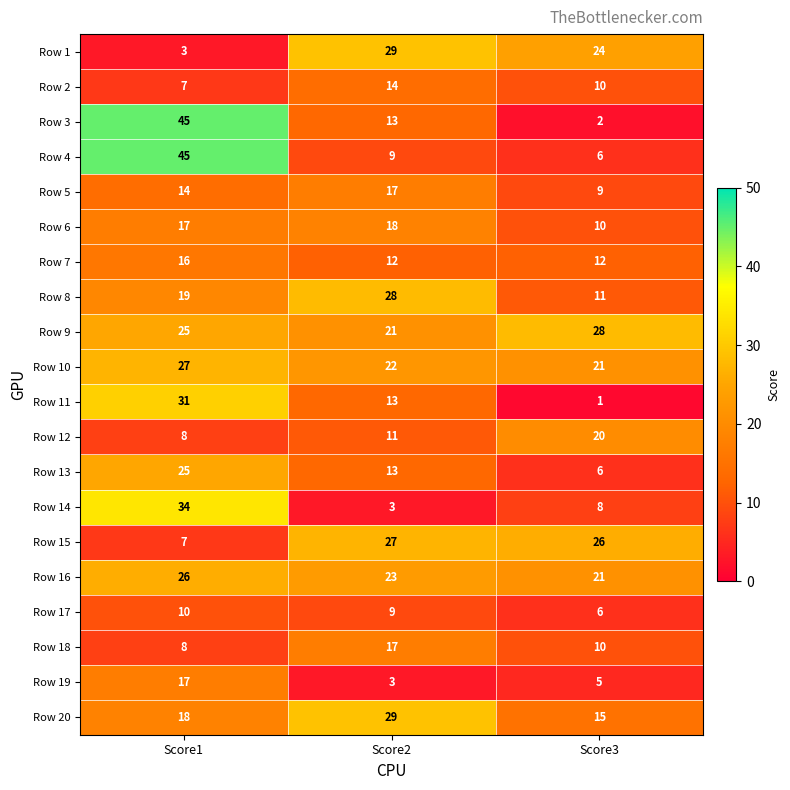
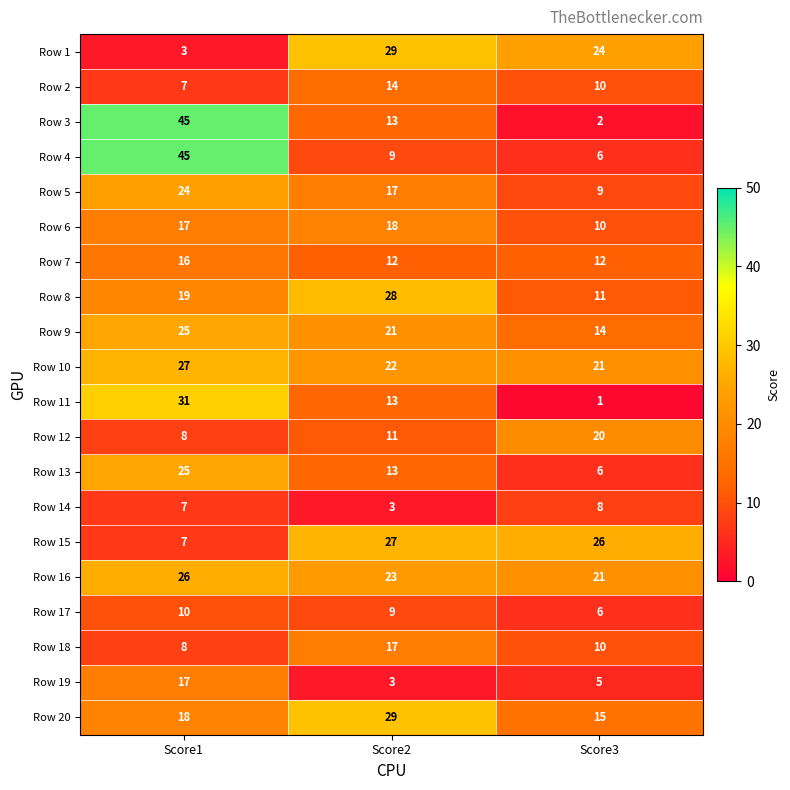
  {
    "Row 1": {
      "Score1": 3,
      "Score2": 29,
      "Score3": 24
    },
    "Row 2": {
      "Score1": 7,
      "Score2": 14,
      "Score3": 10
    },
    "Row 3": {
      "Score1": 45,
      "Score2": 13,
      "Score3": 2
    },
    "Row 4": {
      "Score1": 45,
      "Score2": 9,
      "Score3": 6
    },
    "Row 5": {
-     "Score1": 14,
+     "Score1": 24,
      "Score2": 17,
      "Score3": 9
    },
    "Row 6": {
      "Score1": 17,
      "Score2": 18,
      "Score3": 10
    },
    "Row 7": {
      "Score1": 16,
      "Score2": 12,
      "Score3": 12
    },
    "Row 8": {
      "Score1": 19,
      "Score2": 28,
      "Score3": 11
    },
    "Row 9": {
      "Score1": 25,
      "Score2": 21,
-     "Score3": 28
+     "Score3": 14
    },
    "Row 10": {
      "Score1": 27,
      "Score2": 22,
      "Score3": 21
    },
    "Row 11": {
      "Score1": 31,
      "Score2": 13,
      "Score3": 1
    },
    "Row 12": {
      "Score1": 8,
      "Score2": 11,
      "Score3": 20
    },
    "Row 13": {
      "Score1": 25,
      "Score2": 13,
      "Score3": 6
    },
    "Row 14": {
-     "Score1": 34,
+     "Score1": 7,
      "Score2": 3,
      "Score3": 8
    },
    "Row 15": {
      "Score1": 7,
      "Score2": 27,
      "Score3": 26
    },
    "Row 16": {
      "Score1": 26,
      "Score2": 23,
      "Score3": 21
    },
    "Row 17": {
      "Score1": 10,
      "Score2": 9,
      "Score3": 6
    },
    "Row 18": {
      "Score1": 8,
      "Score2": 17,
      "Score3": 10
    },
    "Row 19": {
      "Score1": 17,
      "Score2": 3,
      "Score3": 5
    },
    "Row 20": {
      "Score1": 18,
      "Score2": 29,
      "Score3": 15
    }
  }
